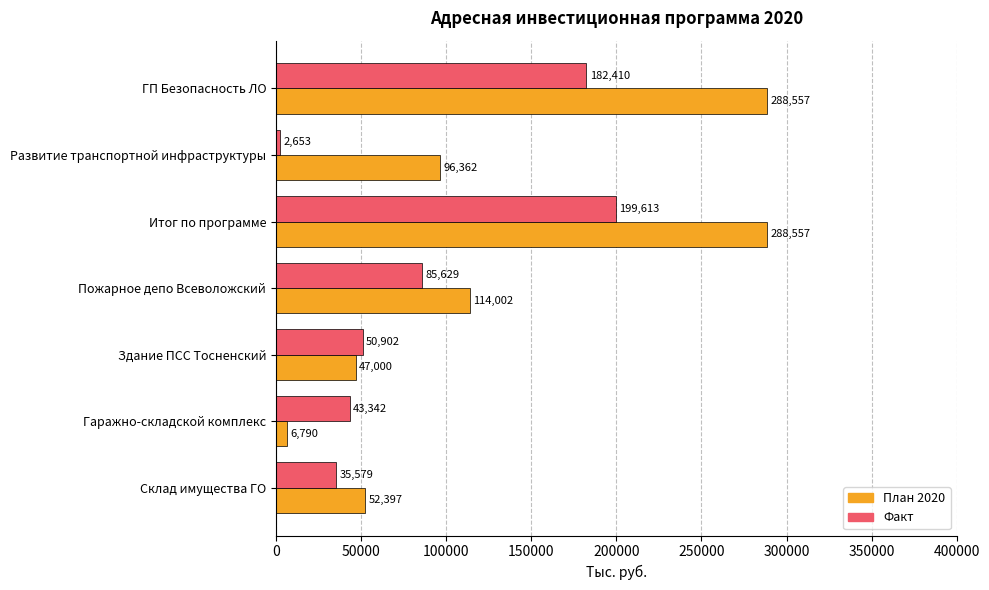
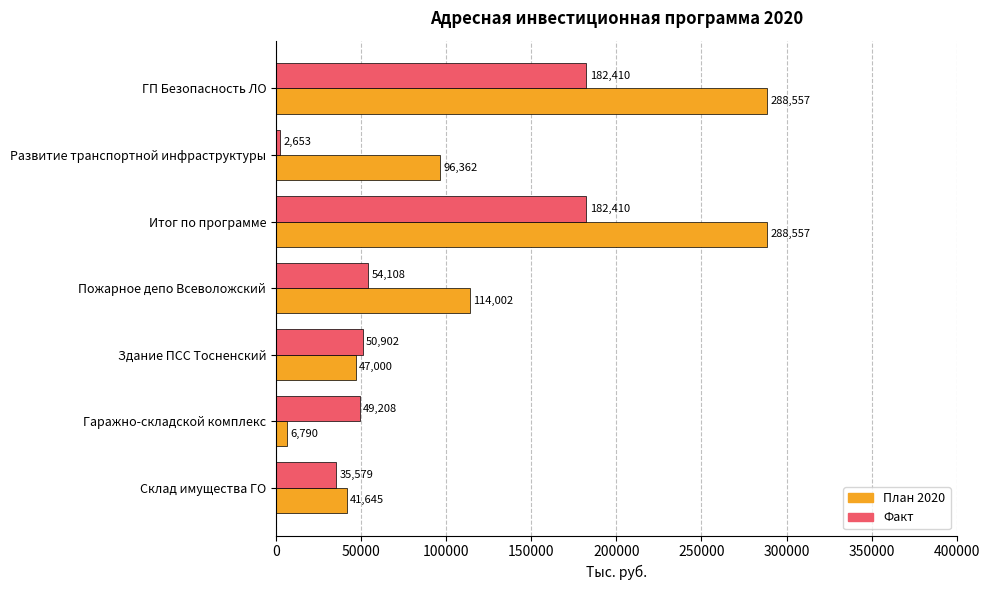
  {
    "План 2020": {
      "ГП Безопасность ЛО": "288,557",
      "Развитие транспортной инфраструктуры": "96,362",
      "Итог по программе": "288,557",
      "Пожарное депо Всеволожский": "114,002",
      "Здание ПСС Тосненский": "47,000",
      "Гаражно-складской комплекс": "6,790",
-     "Склад имущества ГО": "52,397"
+     "Склад имущества ГО": "41,645"
    },
    "Факт": {
      "ГП Безопасность ЛО": "182,410",
      "Развитие транспортной инфраструктуры": "2,653",
-     "Итог по программе": "199,613",
-     "Пожарное депо Всеволожский": "85,629",
+     "Итог по программе": "182,410",
+     "Пожарное депо Всеволожский": "54,108",
      "Здание ПСС Тосненский": "50,902",
-     "Гаражно-складской комплекс": "43,342",
+     "Гаражно-складской комплекс": "49,208",
      "Склад имущества ГО": "35,579"
    }
  }
